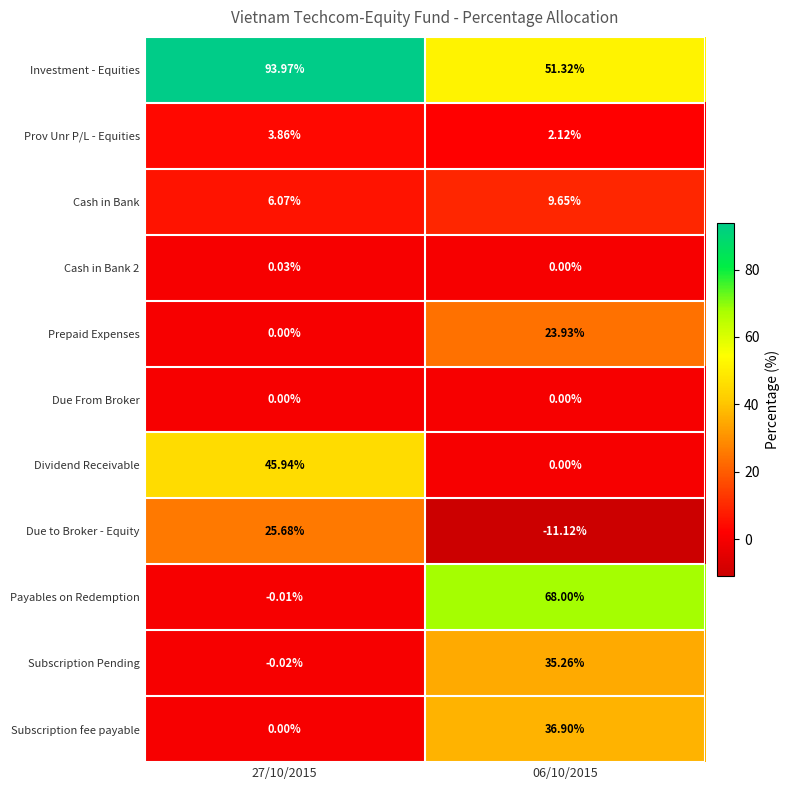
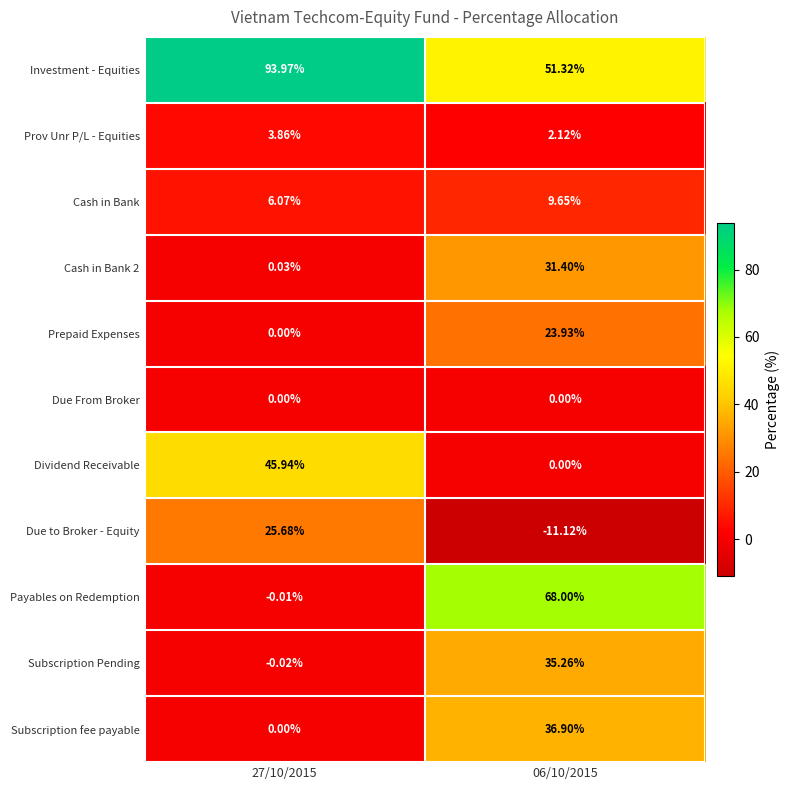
  {
    "Investment - Equities": {
      "27/10/2015": "93.97%",
      "06/10/2015": "51.32%"
    },
    "Prov Unr P/L - Equities": {
      "27/10/2015": "3.86%",
      "06/10/2015": "2.12%"
    },
    "Cash in Bank": {
      "27/10/2015": "6.07%",
      "06/10/2015": "9.65%"
    },
    "Cash in Bank 2": {
      "27/10/2015": "0.03%",
-     "06/10/2015": "0.00%"
+     "06/10/2015": "31.40%"
    },
    "Prepaid Expenses": {
      "27/10/2015": "0.00%",
      "06/10/2015": "23.93%"
    },
    "Due From Broker": {
      "27/10/2015": "0.00%",
      "06/10/2015": "0.00%"
    },
    "Dividend Receivable": {
      "27/10/2015": "45.94%",
      "06/10/2015": "0.00%"
    },
    "Due to Broker - Equity": {
      "27/10/2015": "25.68%",
      "06/10/2015": "-11.12%"
    },
    "Payables on Redemption": {
      "27/10/2015": "-0.01%",
      "06/10/2015": "68.00%"
    },
    "Subscription Pending": {
      "27/10/2015": "-0.02%",
      "06/10/2015": "35.26%"
    },
    "Subscription fee payable": {
      "27/10/2015": "0.00%",
      "06/10/2015": "36.90%"
    }
  }
